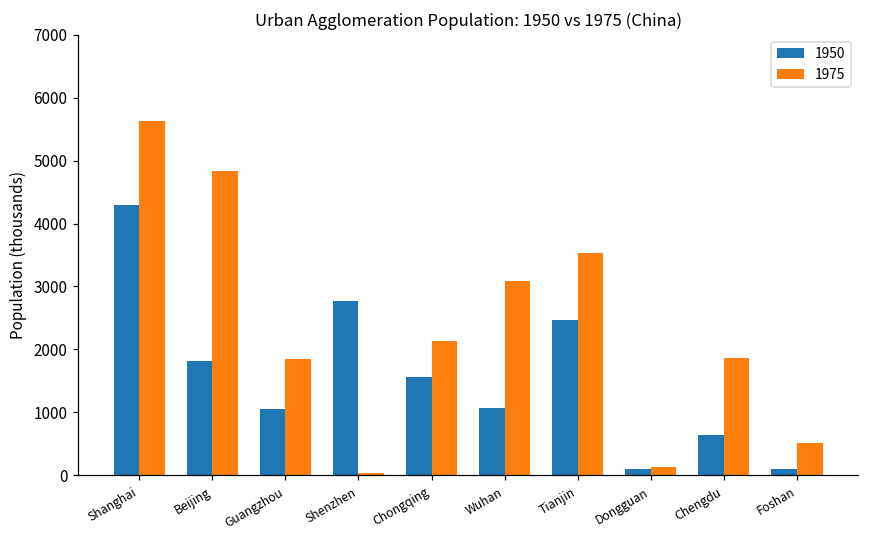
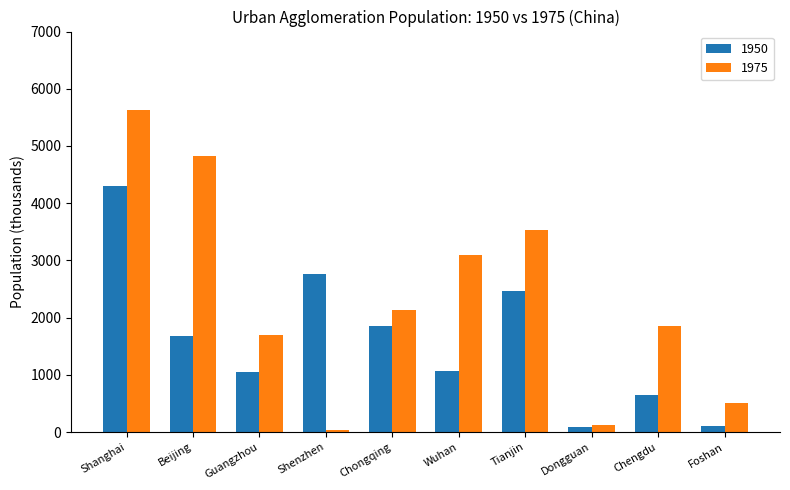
  {
    "1950": {
      "Shanghai": 4300,
-     "Beijing": 1800,
+     "Beijing": 1700,
      "Guangzhou": 1000,
      "Shenzhen": 2800,
-     "Chongqing": 1600,
+     "Chongqing": 1800,
      "Wuhan": 1100,
      "Tianjin": 2500,
      "Dongguan": 100,
      "Chengdu": 600,
      "Foshan": 100
    },
    "1975": {
      "Shanghai": 5600,
      "Beijing": 4800,
-     "Guangzhou": 1900,
+     "Guangzhou": 1700,
      "Chongqing": 2100,
      "Wuhan": 3100,
      "Tianjin": 3500,
      "Dongguan": 100,
      "Chengdu": 1900,
      "Foshan": 500
    }
  }
